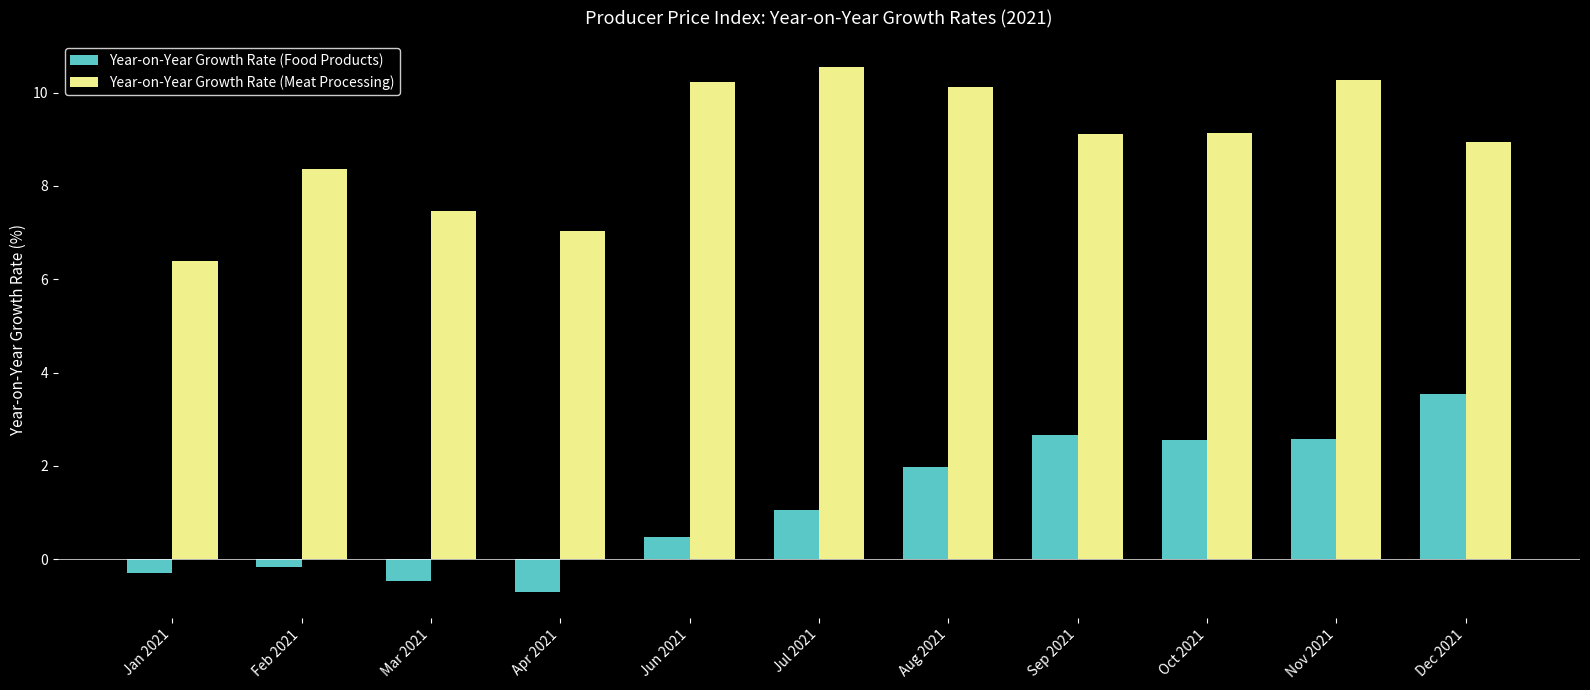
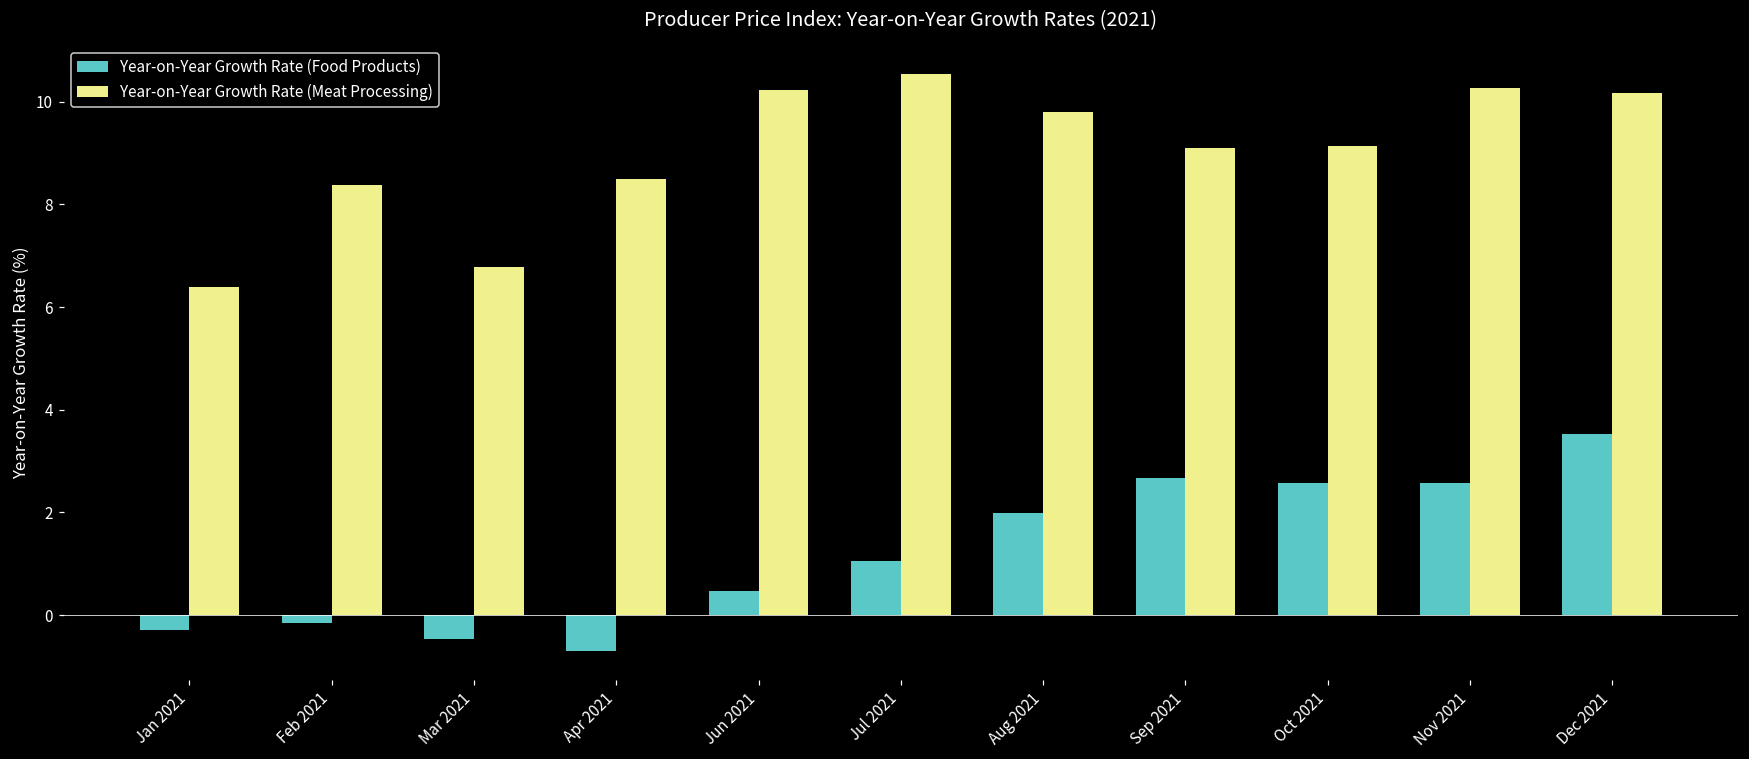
  {
    "Year-on-Year Growth Rate (Food Products)": {
      "Jan 2021": -0.3,
      "Feb 2021": -0.2,
      "Mar 2021": -0.5,
      "Apr 2021": -0.7,
      "Jun 2021": 0.5,
      "Jul 2021": 1.1,
      "Aug 2021": 2.0,
      "Sep 2021": 2.7,
      "Oct 2021": 2.6,
      "Nov 2021": 2.6,
      "Dec 2021": 3.5
    },
    "Year-on-Year Growth Rate (Meat Processing)": {
      "Jan 2021": 6.4,
      "Feb 2021": 8.4,
-     "Mar 2021": 7.5,
-     "Apr 2021": 7.0,
+     "Mar 2021": 6.8,
+     "Apr 2021": 8.5,
      "Jun 2021": 10.2,
      "Jul 2021": 10.5,
-     "Aug 2021": 10.1,
+     "Aug 2021": 9.8,
      "Sep 2021": 9.1,
      "Oct 2021": 9.1,
      "Nov 2021": 10.3,
-     "Dec 2021": 8.9
+     "Dec 2021": 10.2
    }
  }
